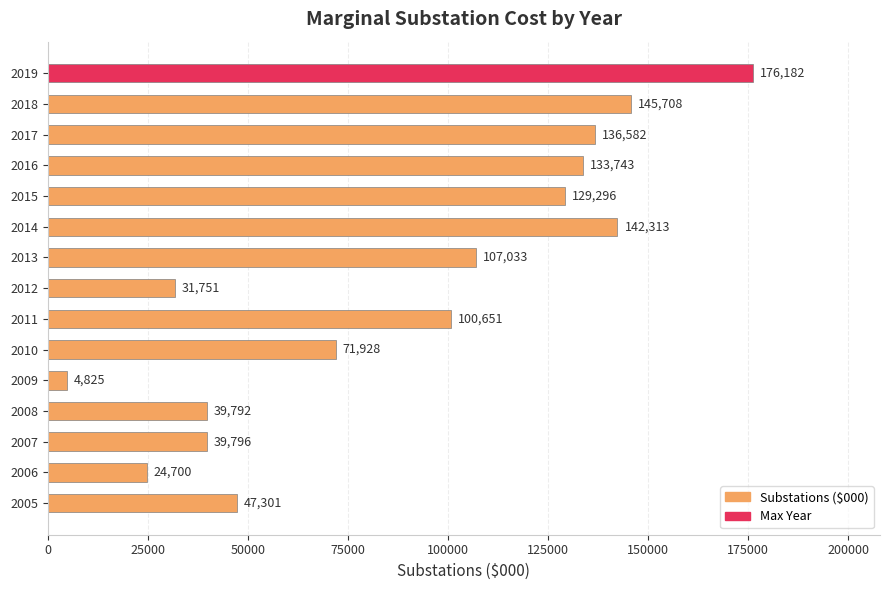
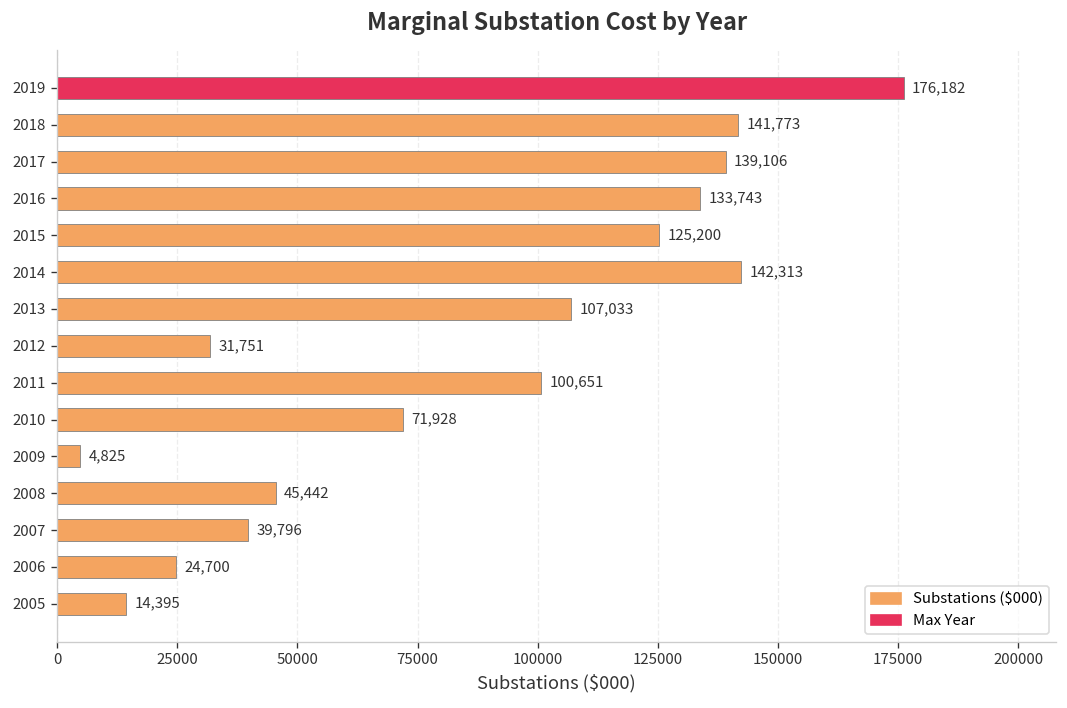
  {
    "2019": "176,182",
-   "2018": "145,708",
-   "2017": "136,582",
+   "2018": "141,773",
+   "2017": "139,106",
    "2016": "133,743",
-   "2015": "129,296",
+   "2015": "125,200",
    "2014": "142,313",
    "2013": "107,033",
    "2012": "31,751",
    "2011": "100,651",
    "2010": "71,928",
    "2009": "4,825",
-   "2008": "39,792",
+   "2008": "45,442",
    "2007": "39,796",
    "2006": "24,700",
-   "2005": "47,301"
+   "2005": "14,395"
  }
